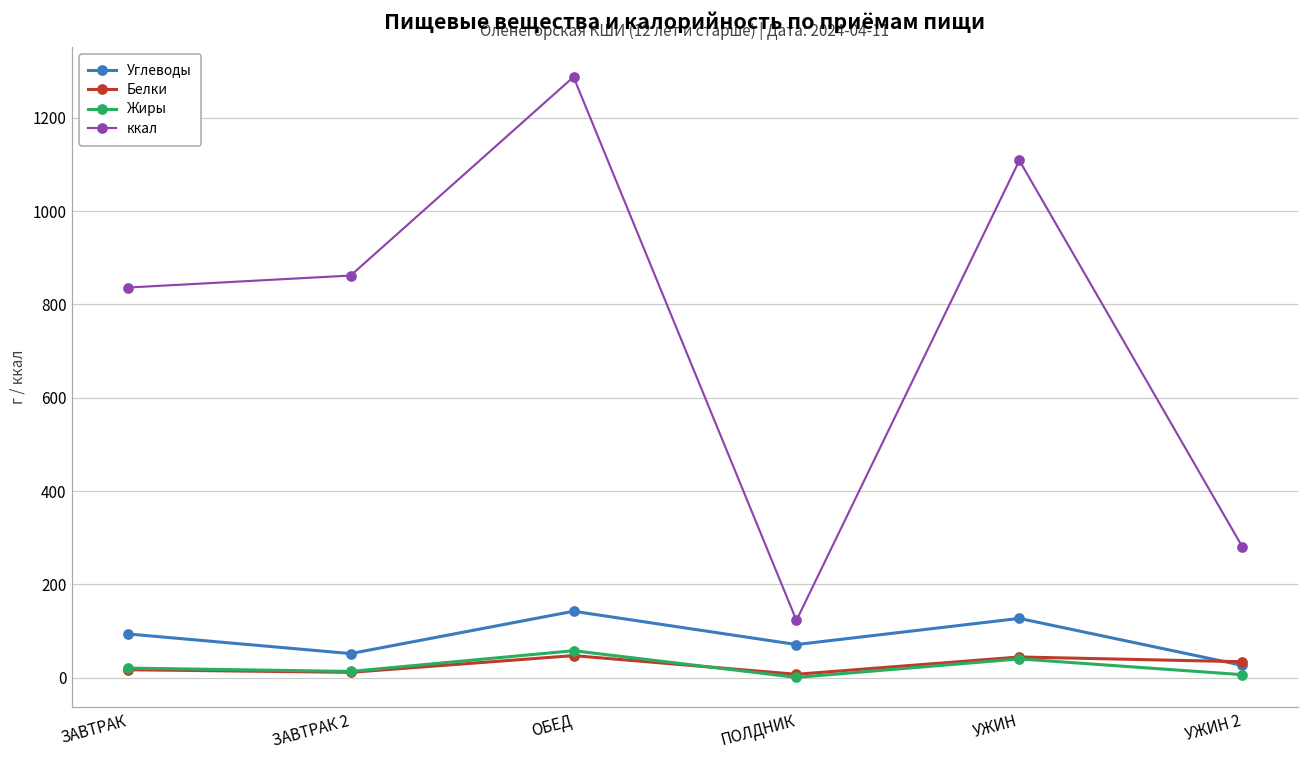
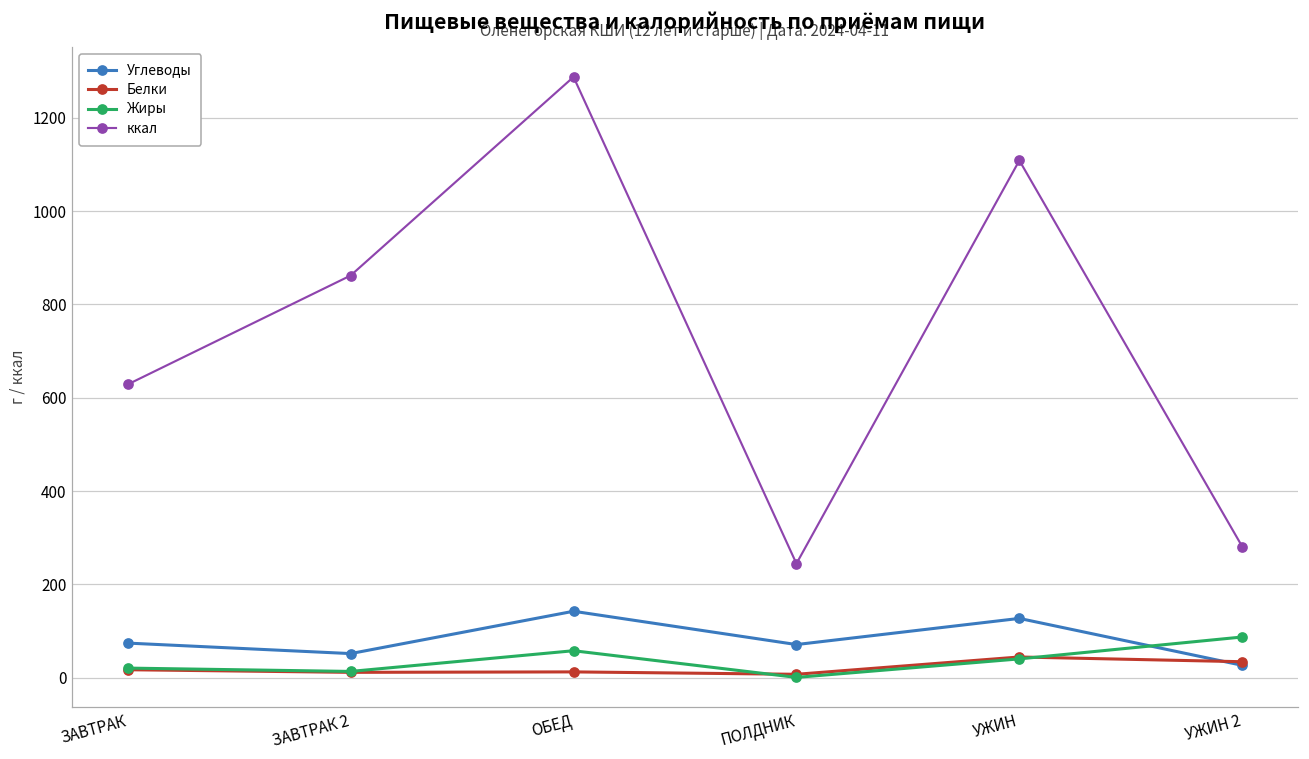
  {
    "Углеводы": {
-     "ЗАВТРАК": 90,
+     "ЗАВТРАК": 70,
      "ЗАВТРАК 2": 50,
      "ОБЕД": 140,
      "ПОЛДНИК": 70,
      "УЖИН": 130,
      "УЖИН 2": 30
    },
    "Белки": {
-     "ОБЕД": 50,
+     "ОБЕД": 10,
      "ПОЛДНИК": 10,
      "УЖИН 2": 30
    },
    "Жиры": {
      "ОБЕД": 60,
      "ПОЛДНИК": 0,
-     "УЖИН 2": 10
+     "УЖИН 2": 90
    },
    "ккал": {
-     "ЗАВТРАК": 840,
+     "ЗАВТРАК": 630,
      "ЗАВТРАК 2": 860,
      "ОБЕД": 1290,
-     "ПОЛДНИК": 120,
+     "ПОЛДНИК": 240,
      "УЖИН": 1110,
      "УЖИН 2": 280
    }
  }
